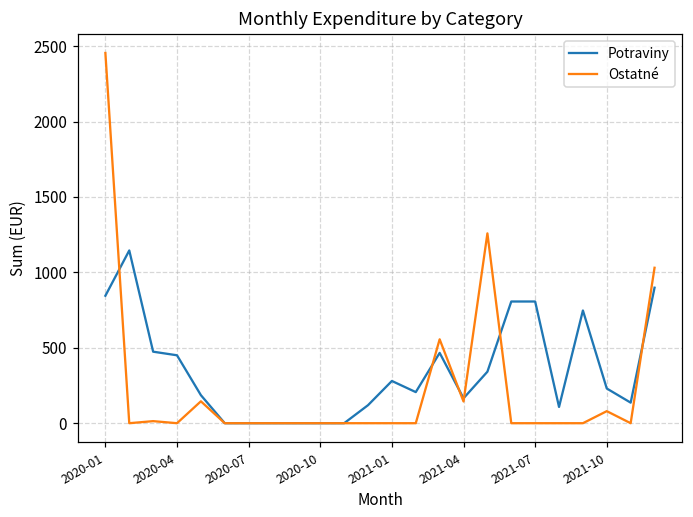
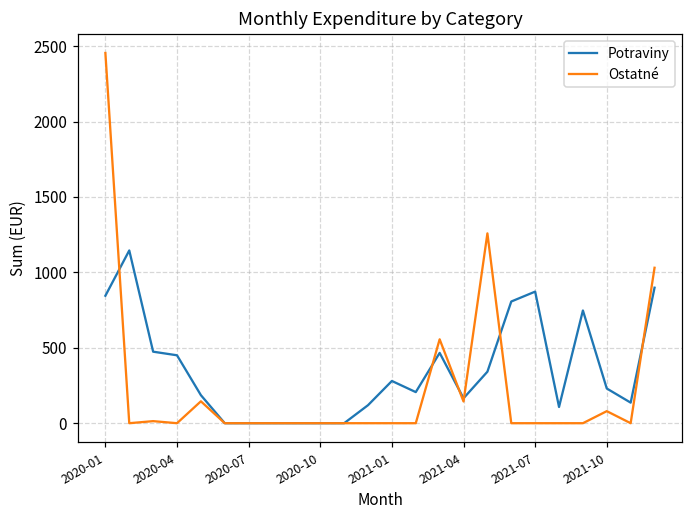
  {
    "Potraviny": {
      "2020-01": 850,
      "2020-04": 450,
      "2021-01": 280,
      "2021-04": 170,
-     "2021-07": 810,
+     "2021-07": 870,
      "2021-10": 230
    },
    "Ostatné": {
      "2020-01": 2450,
      "2020-04": 0,
      "2021-01": 0,
      "2021-04": 140,
      "2021-07": 0,
      "2021-10": 80
    }
  }
